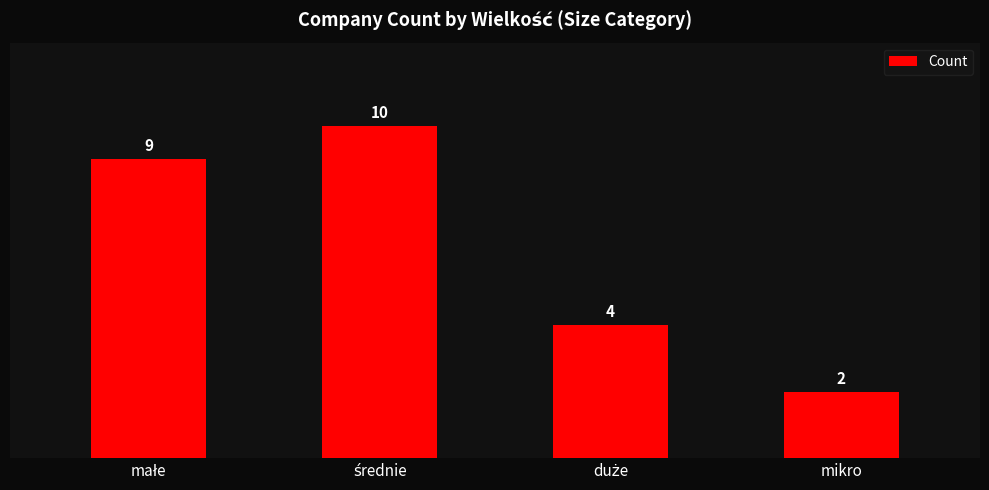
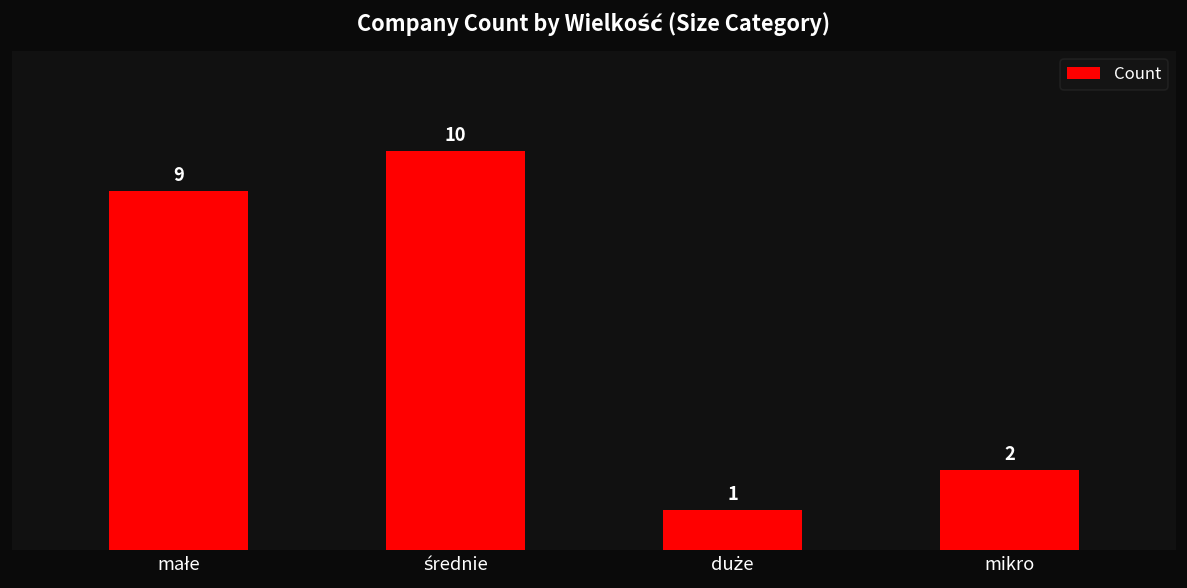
  {
    "małe": 9,
    "średnie": 10,
-   "duże": 4,
+   "duże": 1,
    "mikro": 2
  }
